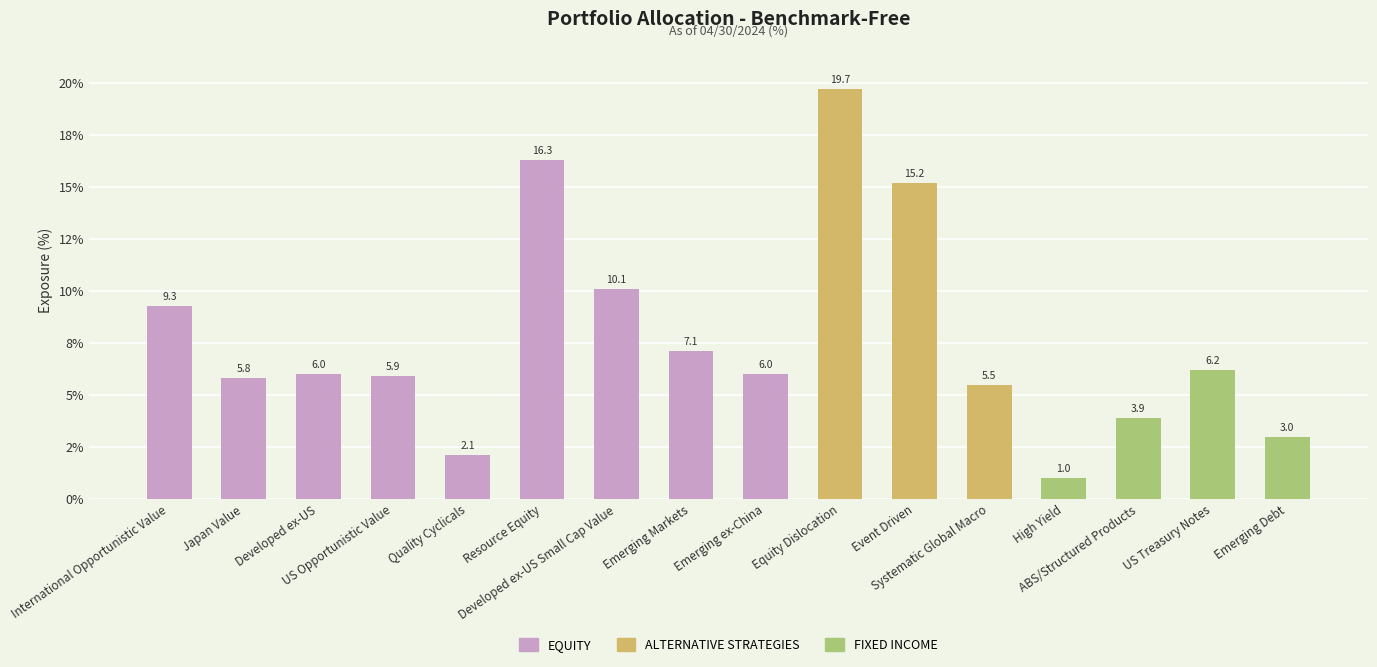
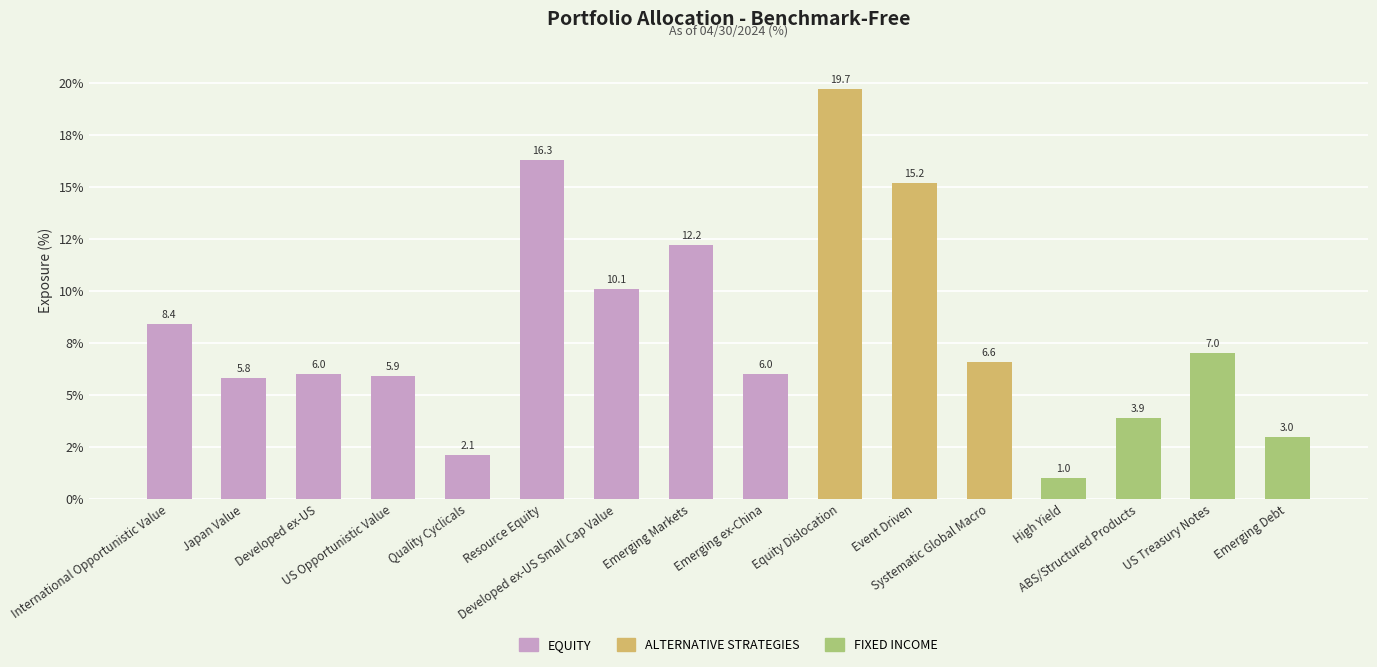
  {
-   "International Opportunistic Value": 9.3,
+   "International Opportunistic Value": 8.4,
    "Japan Value": 5.8,
    "Developed ex-US": 6.0,
    "US Opportunistic Value": 5.9,
    "Quality Cyclicals": 2.1,
    "Resource Equity": 16.3,
    "Developed ex-US Small Cap Value": 10.1,
-   "Emerging Markets": 7.1,
+   "Emerging Markets": 12.2,
    "Emerging ex-China": 6.0,
    "Equity Dislocation": 19.7,
    "Event Driven": 15.2,
-   "Systematic Global Macro": 5.5,
+   "Systematic Global Macro": 6.6,
    "High Yield": 1.0,
    "ABS/Structured Products": 3.9,
-   "US Treasury Notes": 6.2,
+   "US Treasury Notes": 7.0,
    "Emerging Debt": 3.0
  }
